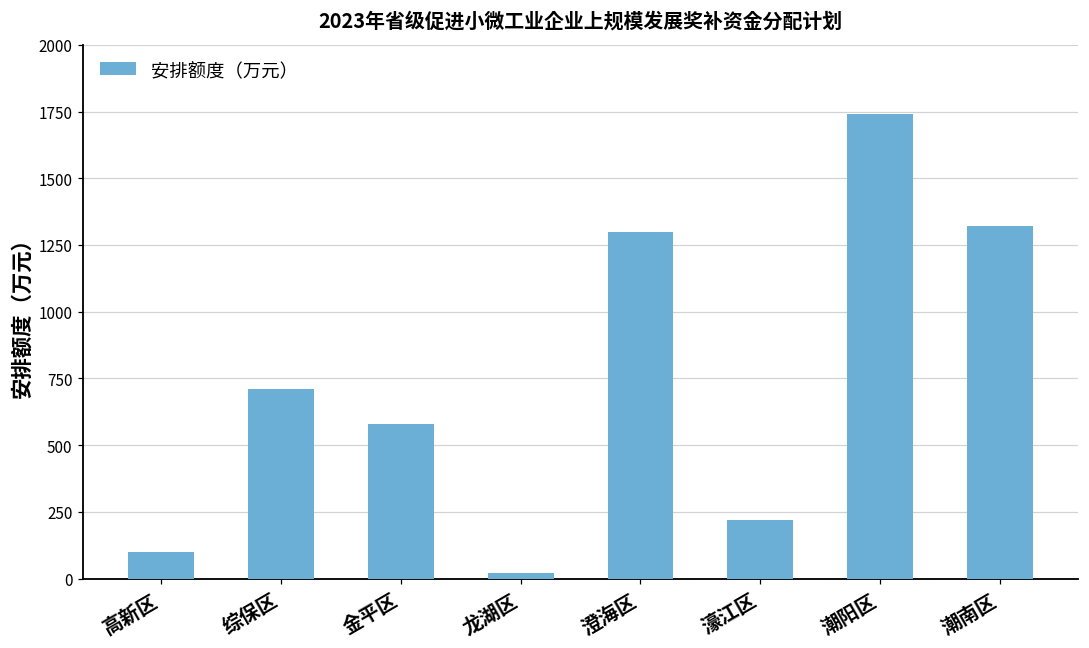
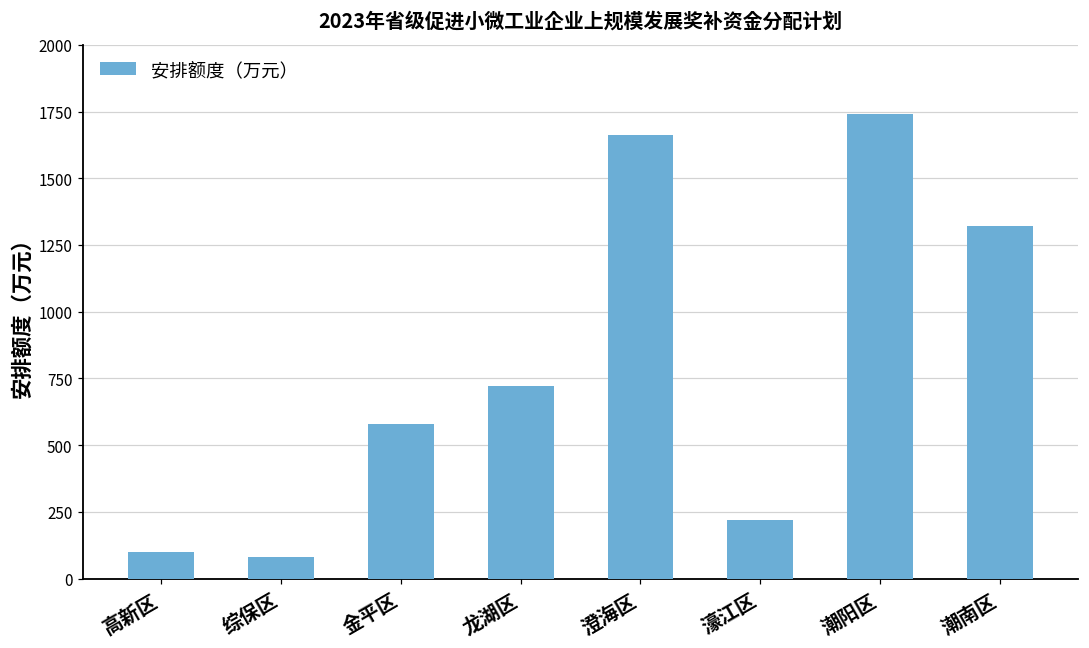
  {
    "高新区": 100,
-   "综保区": 710,
+   "综保区": 80,
    "金平区": 580,
-   "龙湖区": 20,
-   "澄海区": 1300,
+   "龙湖区": 720,
+   "澄海区": 1660,
    "濠江区": 220,
    "潮阳区": 1740,
    "潮南区": 1320
  }
